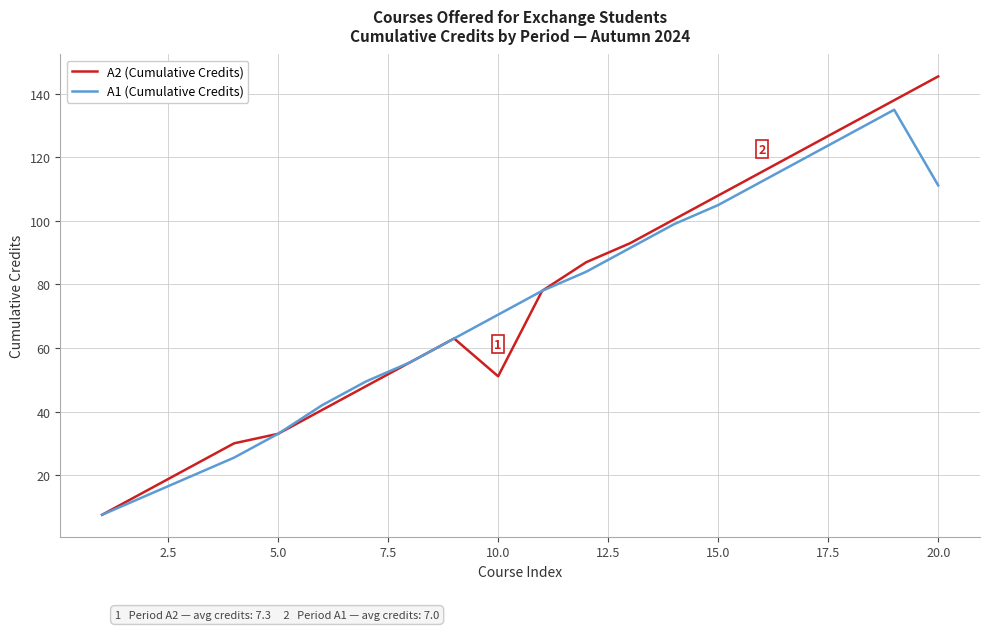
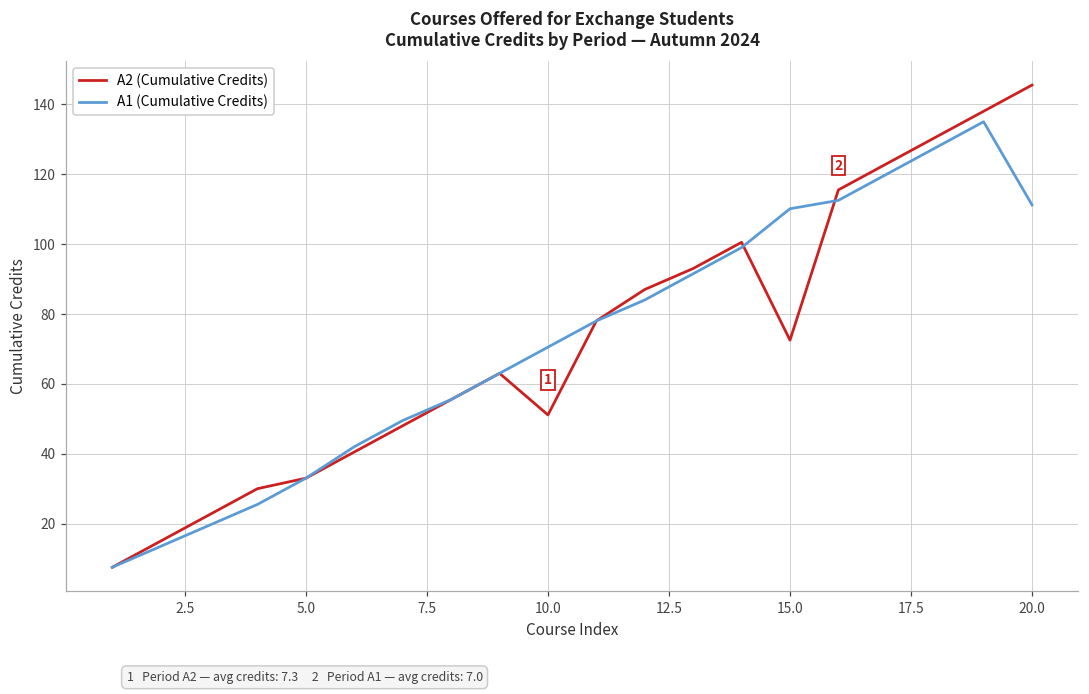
  {
    "A2 (Cumulative Credits)": {
      "10.0": 51,
-     "15.0": 108,
+     "15.0": 73,
      "20.0": 146
    },
    "A1 (Cumulative Credits)": {
-     "15.0": 105,
+     "15.0": 110,
      "20.0": 111
    }
  }
